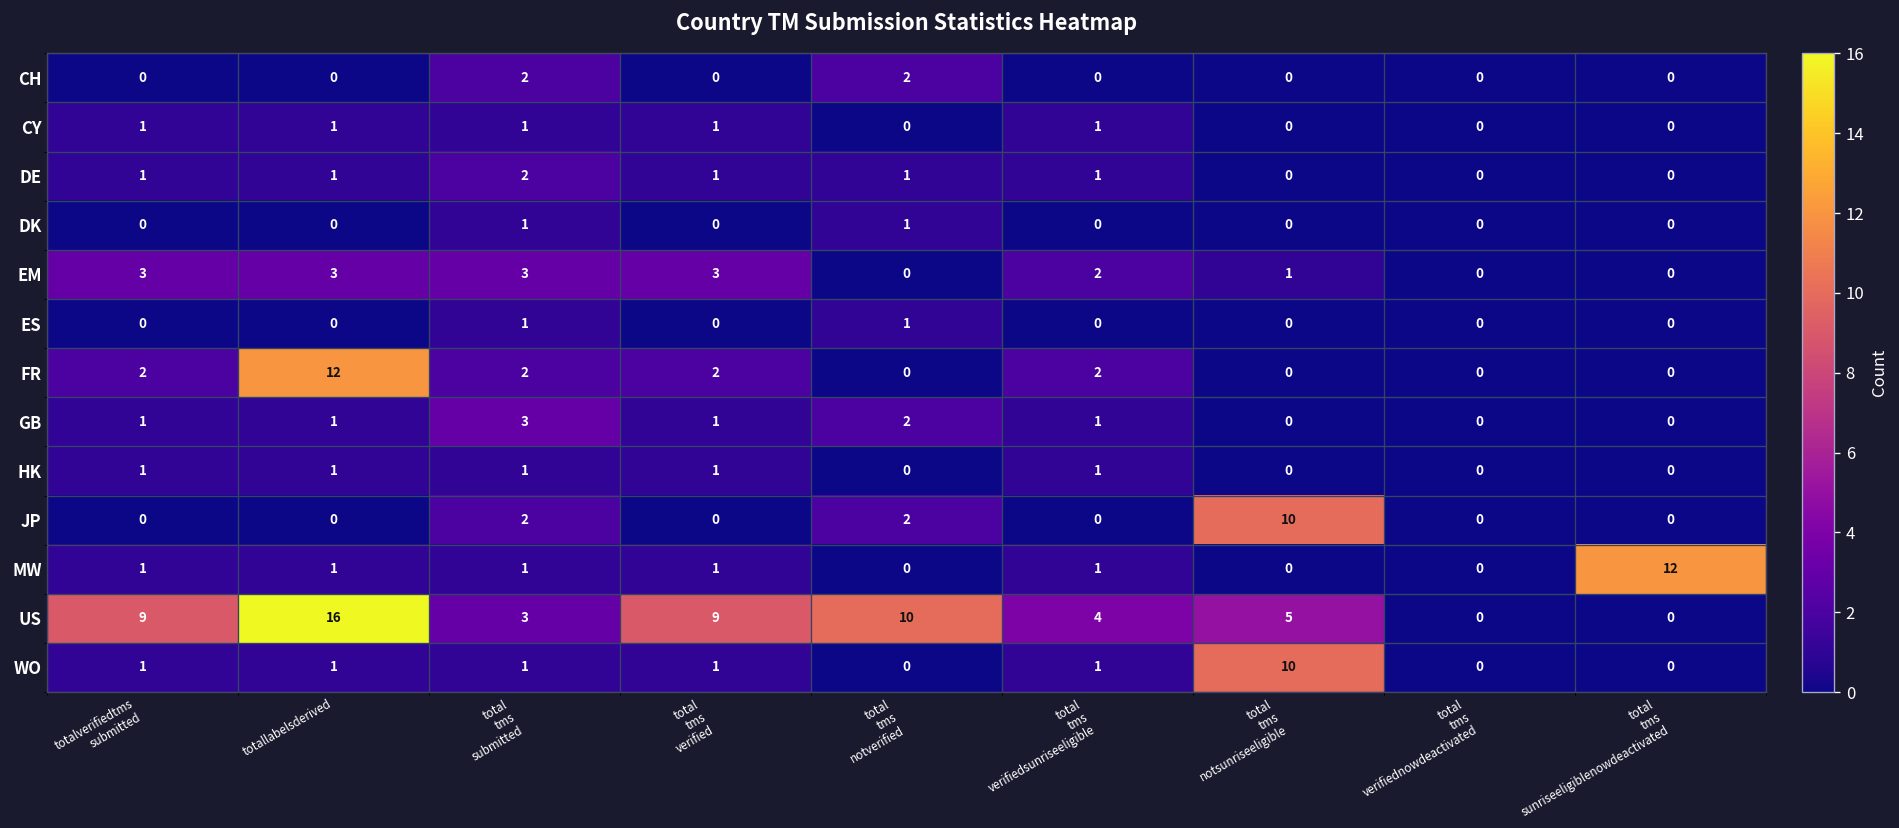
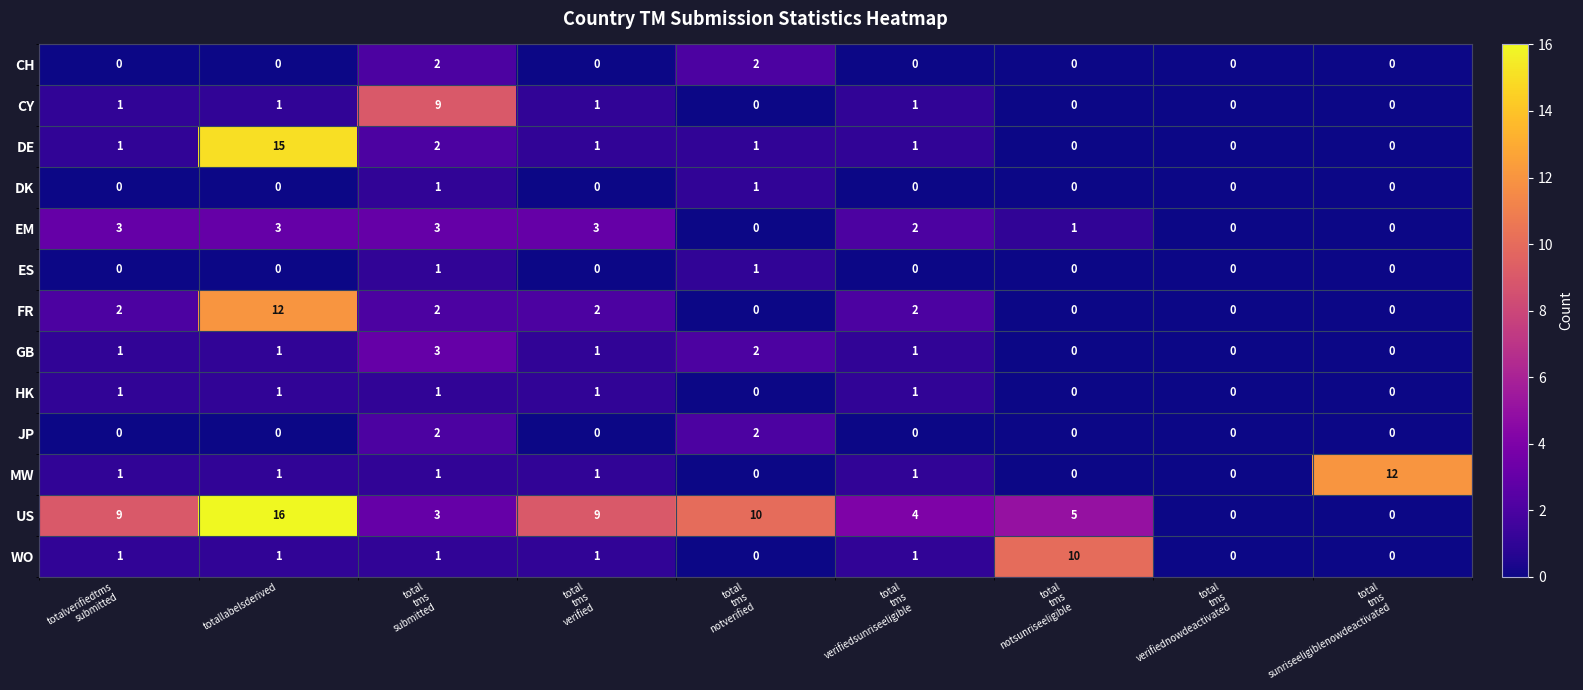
  {
    "CH": {
      "totalverifiedtms submitted": 0,
      "totallabelsderived": 0,
      "total tms submitted": 2,
      "total tms verified": 0,
      "total tms notverified": 2,
      "total tms verifiedsunriseeligible": 0,
      "total tms notsunriseeligible": 0,
      "total tms verifiednowdeactivated": 0,
      "total tms sunriseeligiblenowdeactivated": 0
    },
    "CY": {
      "totalverifiedtms submitted": 1,
      "totallabelsderived": 1,
-     "total tms submitted": 1,
+     "total tms submitted": 9,
      "total tms verified": 1,
      "total tms notverified": 0,
      "total tms verifiedsunriseeligible": 1,
      "total tms notsunriseeligible": 0,
      "total tms verifiednowdeactivated": 0,
      "total tms sunriseeligiblenowdeactivated": 0
    },
    "DE": {
      "totalverifiedtms submitted": 1,
-     "totallabelsderived": 1,
+     "totallabelsderived": 15,
      "total tms submitted": 2,
      "total tms verified": 1,
      "total tms notverified": 1,
      "total tms verifiedsunriseeligible": 1,
      "total tms notsunriseeligible": 0,
      "total tms verifiednowdeactivated": 0,
      "total tms sunriseeligiblenowdeactivated": 0
    },
    "DK": {
      "totalverifiedtms submitted": 0,
      "totallabelsderived": 0,
      "total tms submitted": 1,
      "total tms verified": 0,
      "total tms notverified": 1,
      "total tms verifiedsunriseeligible": 0,
      "total tms notsunriseeligible": 0,
      "total tms verifiednowdeactivated": 0,
      "total tms sunriseeligiblenowdeactivated": 0
    },
    "EM": {
      "totalverifiedtms submitted": 3,
      "totallabelsderived": 3,
      "total tms submitted": 3,
      "total tms verified": 3,
      "total tms notverified": 0,
      "total tms verifiedsunriseeligible": 2,
      "total tms notsunriseeligible": 1,
      "total tms verifiednowdeactivated": 0,
      "total tms sunriseeligiblenowdeactivated": 0
    },
    "ES": {
      "totalverifiedtms submitted": 0,
      "totallabelsderived": 0,
      "total tms submitted": 1,
      "total tms verified": 0,
      "total tms notverified": 1,
      "total tms verifiedsunriseeligible": 0,
      "total tms notsunriseeligible": 0,
      "total tms verifiednowdeactivated": 0,
      "total tms sunriseeligiblenowdeactivated": 0
    },
    "FR": {
      "totalverifiedtms submitted": 2,
      "totallabelsderived": 12,
      "total tms submitted": 2,
      "total tms verified": 2,
      "total tms notverified": 0,
      "total tms verifiedsunriseeligible": 2,
      "total tms notsunriseeligible": 0,
      "total tms verifiednowdeactivated": 0,
      "total tms sunriseeligiblenowdeactivated": 0
    },
    "GB": {
      "totalverifiedtms submitted": 1,
      "totallabelsderived": 1,
      "total tms submitted": 3,
      "total tms verified": 1,
      "total tms notverified": 2,
      "total tms verifiedsunriseeligible": 1,
      "total tms notsunriseeligible": 0,
      "total tms verifiednowdeactivated": 0,
      "total tms sunriseeligiblenowdeactivated": 0
    },
    "HK": {
      "totalverifiedtms submitted": 1,
      "totallabelsderived": 1,
      "total tms submitted": 1,
      "total tms verified": 1,
      "total tms notverified": 0,
      "total tms verifiedsunriseeligible": 1,
      "total tms notsunriseeligible": 0,
      "total tms verifiednowdeactivated": 0,
      "total tms sunriseeligiblenowdeactivated": 0
    },
    "JP": {
      "totalverifiedtms submitted": 0,
      "totallabelsderived": 0,
      "total tms submitted": 2,
      "total tms verified": 0,
      "total tms notverified": 2,
      "total tms verifiedsunriseeligible": 0,
-     "total tms notsunriseeligible": 10,
+     "total tms notsunriseeligible": 0,
      "total tms verifiednowdeactivated": 0,
      "total tms sunriseeligiblenowdeactivated": 0
    },
    "MW": {
      "totalverifiedtms submitted": 1,
      "totallabelsderived": 1,
      "total tms submitted": 1,
      "total tms verified": 1,
      "total tms notverified": 0,
      "total tms verifiedsunriseeligible": 1,
      "total tms notsunriseeligible": 0,
      "total tms verifiednowdeactivated": 0,
      "total tms sunriseeligiblenowdeactivated": 12
    },
    "US": {
      "totalverifiedtms submitted": 9,
      "totallabelsderived": 16,
      "total tms submitted": 3,
      "total tms verified": 9,
      "total tms notverified": 10,
      "total tms verifiedsunriseeligible": 4,
      "total tms notsunriseeligible": 5,
      "total tms verifiednowdeactivated": 0,
      "total tms sunriseeligiblenowdeactivated": 0
    },
    "WO": {
      "totalverifiedtms submitted": 1,
      "totallabelsderived": 1,
      "total tms submitted": 1,
      "total tms verified": 1,
      "total tms notverified": 0,
      "total tms verifiedsunriseeligible": 1,
      "total tms notsunriseeligible": 10,
      "total tms verifiednowdeactivated": 0,
      "total tms sunriseeligiblenowdeactivated": 0
    }
  }
